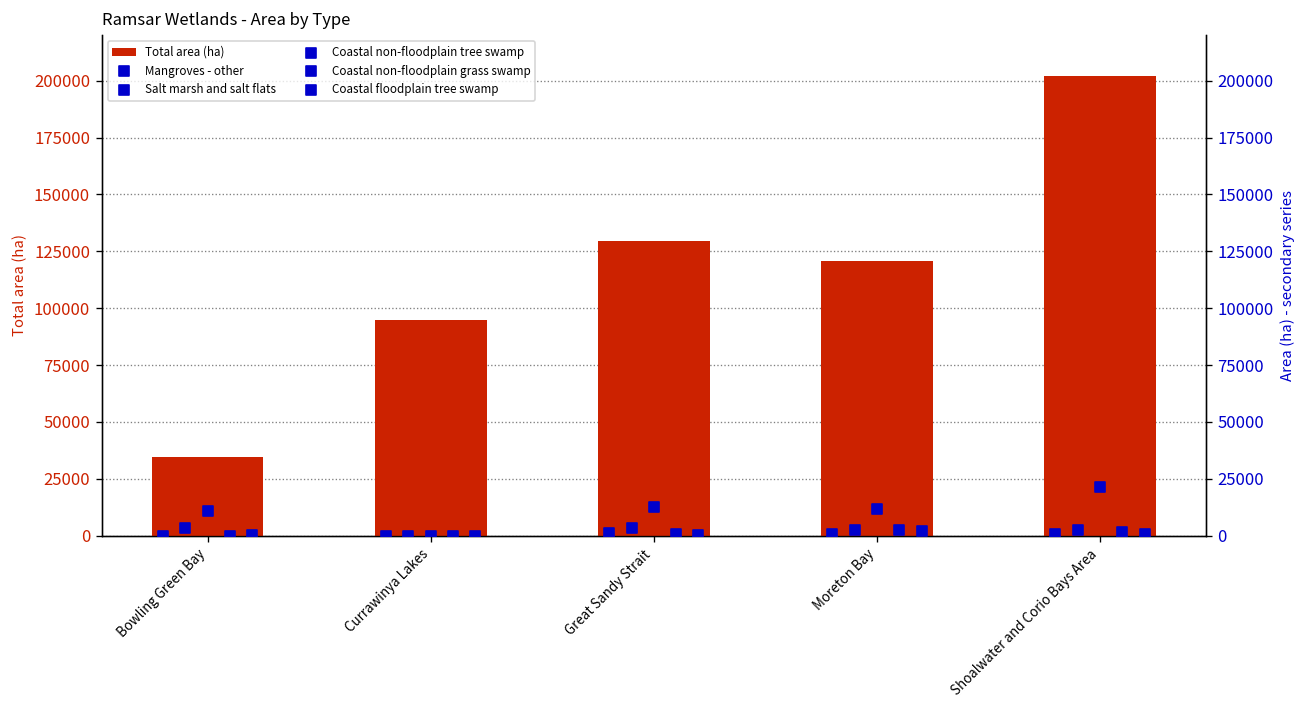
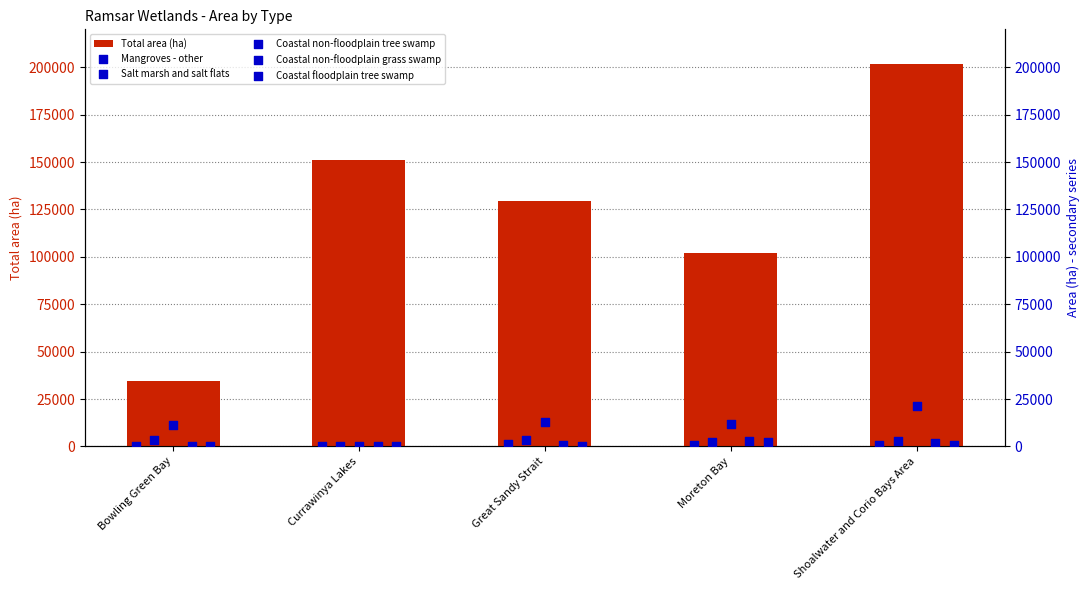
  {
    "Total area (ha)": {
      "Bowling Green Bay": 35000,
-     "Currawinya Lakes": 95000,
+     "Currawinya Lakes": 151000,
      "Great Sandy Strait": 129000,
-     "Moreton Bay": 121000,
+     "Moreton Bay": 102000,
      "Shoalwater and Corio Bays Area": 202000
    }
  }
